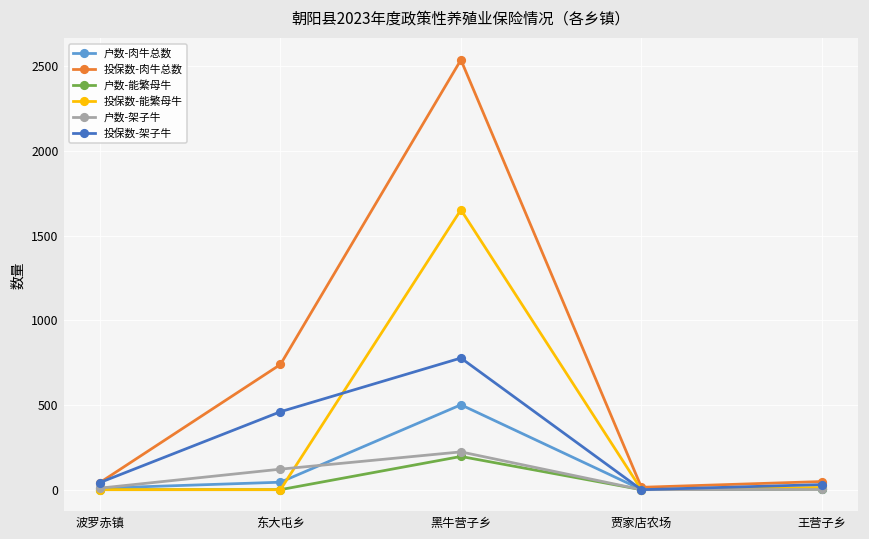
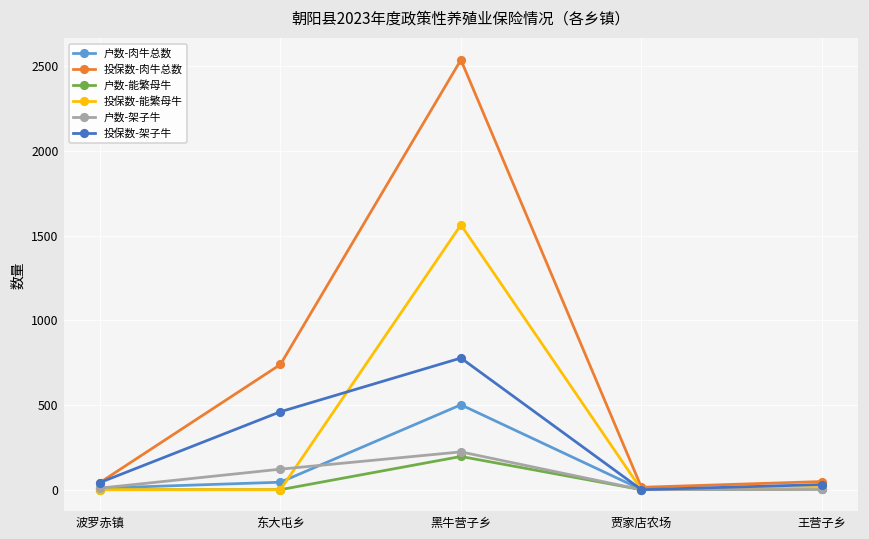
  {
    "投保数-肉牛总数": {
      "东大屯乡": 740,
      "黑牛营子乡": 2540,
      "王营子乡": 50
    },
    "户数-能繁母牛": {
      "黑牛营子乡": 200
    },
    "投保数-能繁母牛": {
-     "黑牛营子乡": 1650
+     "黑牛营子乡": 1560
    },
    "户数-架子牛": {
      "东大屯乡": 120,
      "黑牛营子乡": 220
    }
  }
